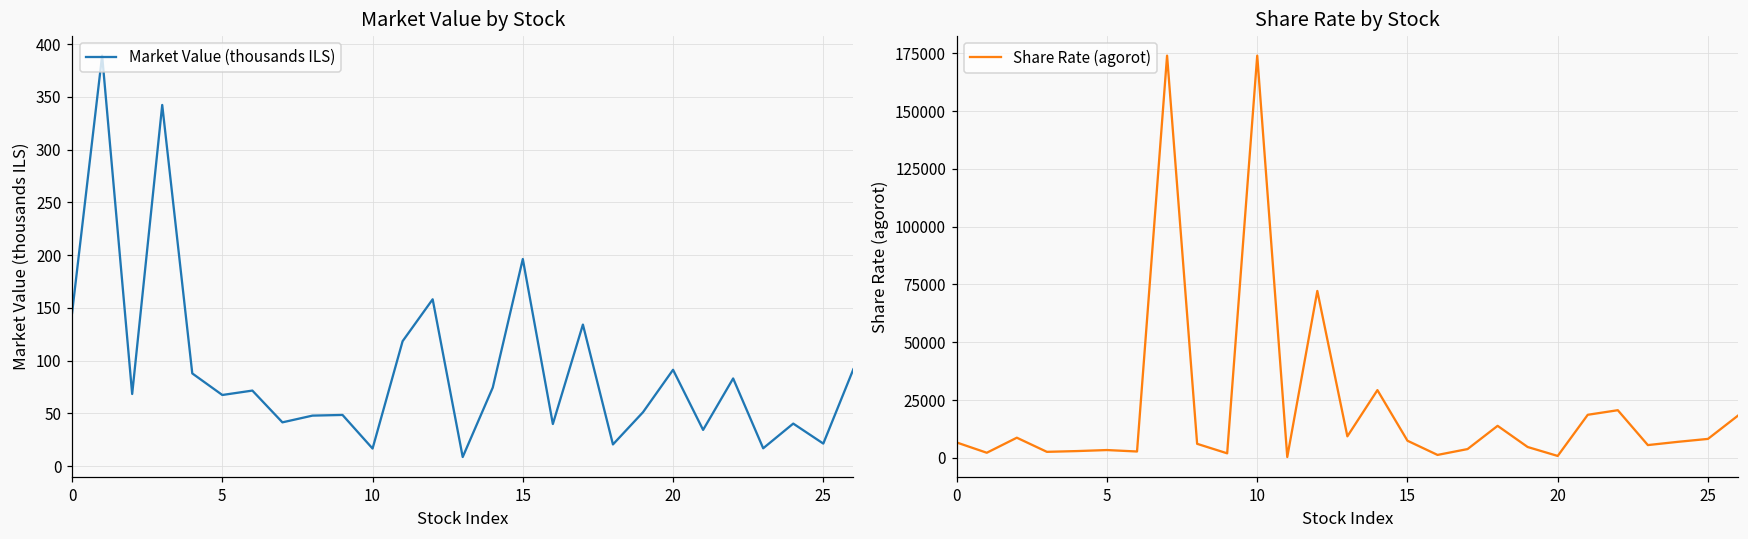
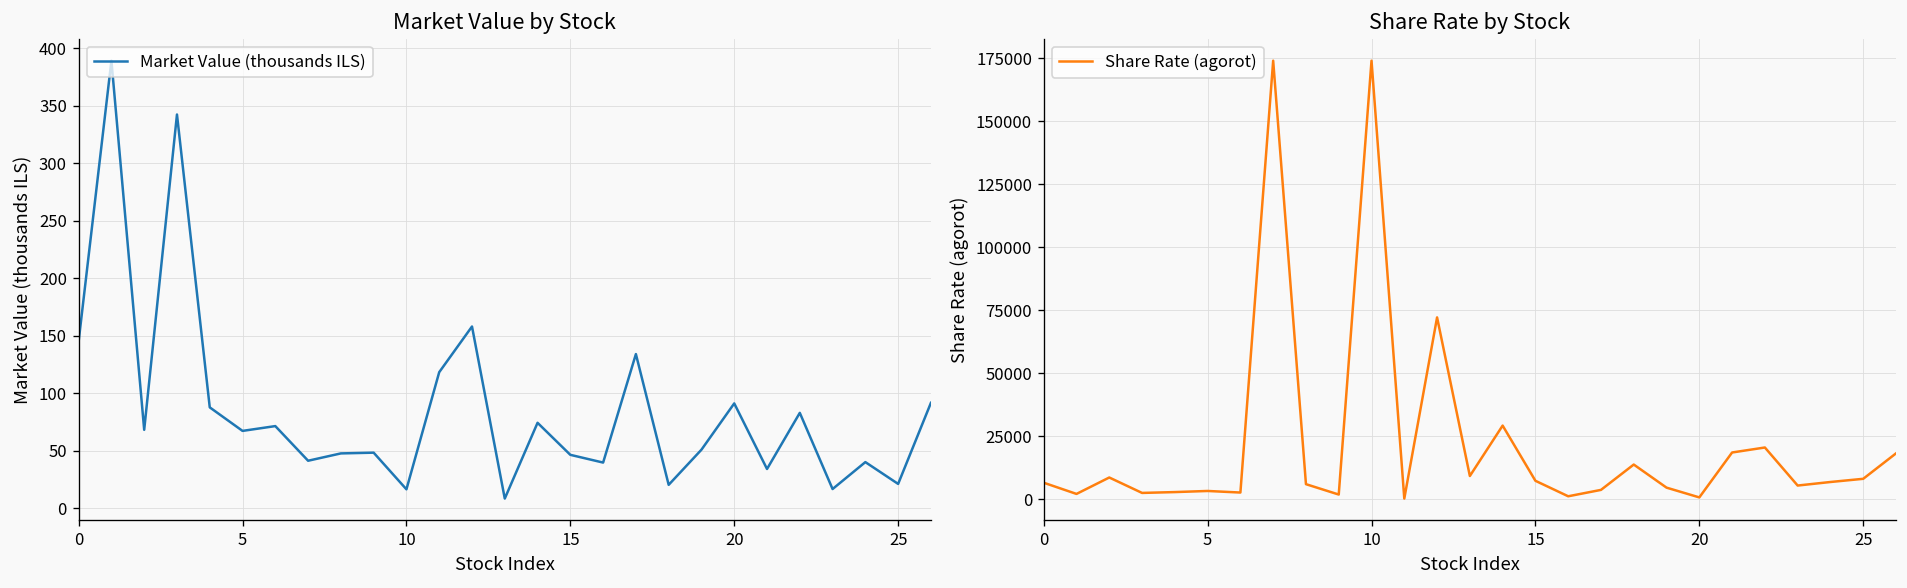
  {
    "Market Value by Stock": {
      "0": 150,
      "5": 70,
      "10": 20,
-     "15": 200,
+     "15": 50,
      "20": 90,
      "25": 20
    },
    "Share Rate by Stock": {
      "0": 7000,
      "5": 3000,
      "10": 174000,
      "15": 7000,
      "20": 1000,
      "25": 8000
    }
  }
